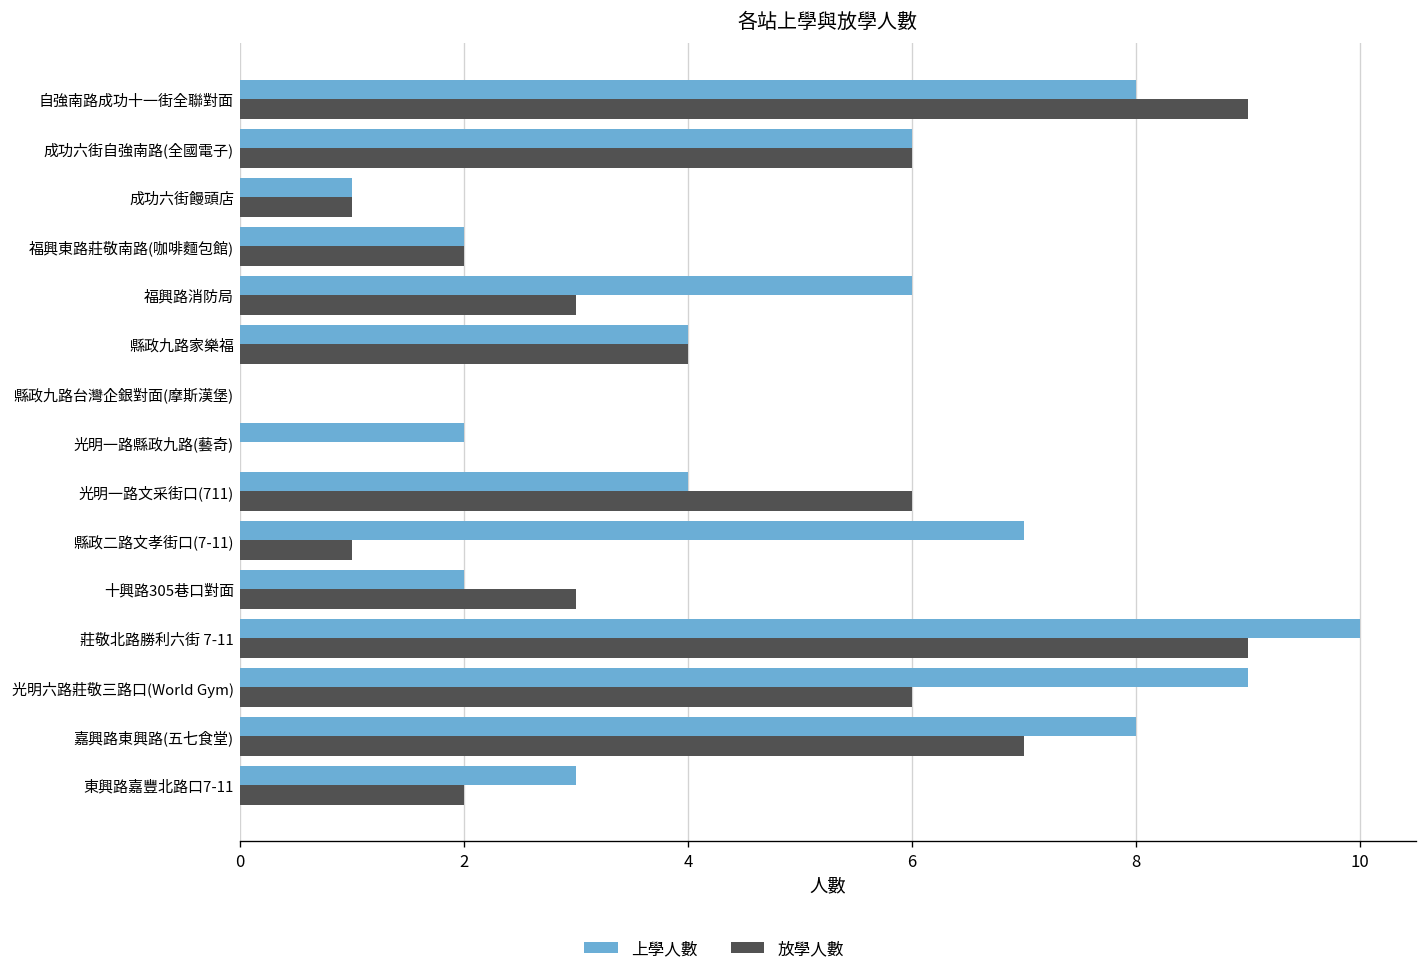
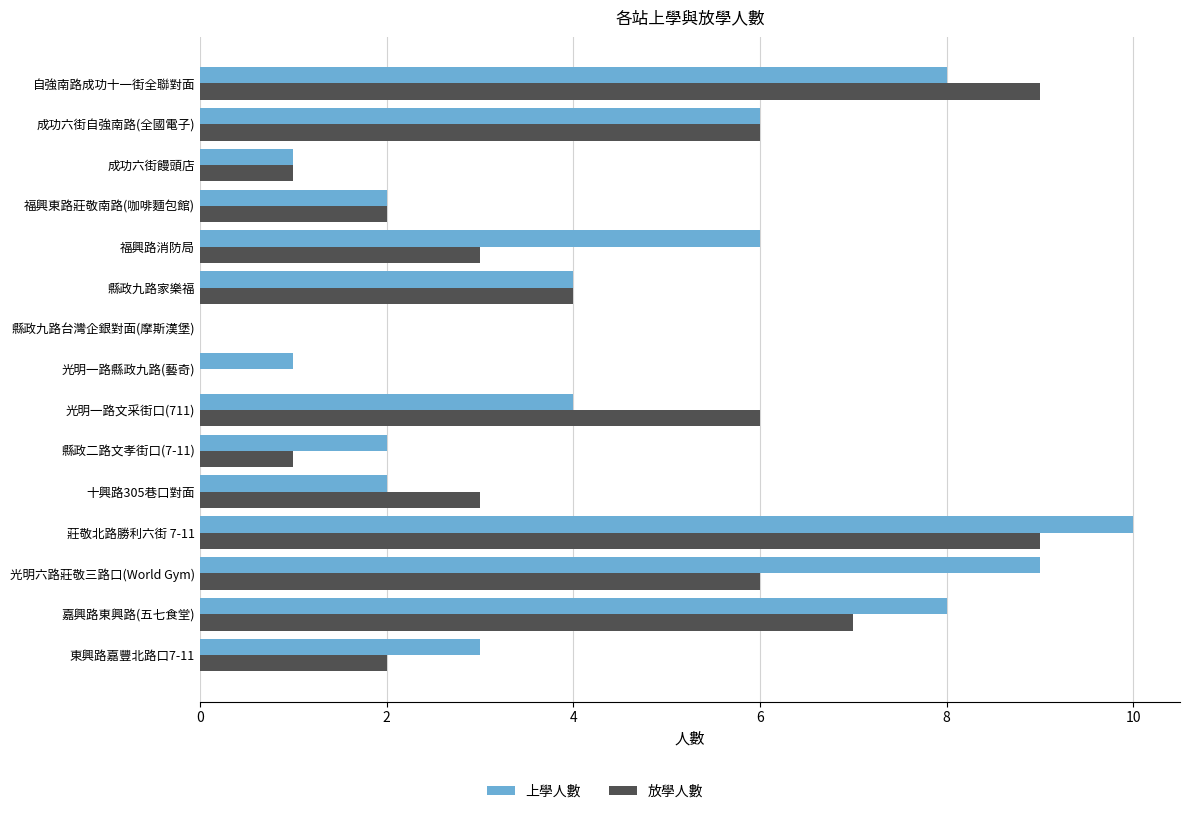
  {
    "上學人數": {
      "自強南路成功十一街全聯對面": 8,
      "成功六街自強南路(全國電子)": 6,
      "成功六街饅頭店": 1,
      "福興東路莊敬南路(咖啡麵包館)": 2,
      "福興路消防局": 6,
      "縣政九路家樂福": 4,
      "縣政九路台灣企銀對面(摩斯漢堡)": 0,
-     "光明一路縣政九路(藝奇)": 2,
+     "光明一路縣政九路(藝奇)": 1,
      "光明一路文采街口(711)": 4,
-     "縣政二路文孝街口(7-11)": 7,
+     "縣政二路文孝街口(7-11)": 2,
      "十興路305巷口對面": 2,
      "莊敬北路勝利六街 7-11": 10,
      "光明六路莊敬三路口(World Gym)": 9,
      "嘉興路東興路(五七食堂)": 8,
      "東興路嘉豐北路口7-11": 3
    },
    "放學人數": {
      "自強南路成功十一街全聯對面": 9,
      "成功六街自強南路(全國電子)": 6,
      "成功六街饅頭店": 1,
      "福興東路莊敬南路(咖啡麵包館)": 2,
      "福興路消防局": 3,
      "縣政九路家樂福": 4,
      "縣政九路台灣企銀對面(摩斯漢堡)": 0,
      "光明一路縣政九路(藝奇)": 0,
      "光明一路文采街口(711)": 6,
      "縣政二路文孝街口(7-11)": 1,
      "十興路305巷口對面": 3,
      "莊敬北路勝利六街 7-11": 9,
      "光明六路莊敬三路口(World Gym)": 6,
      "嘉興路東興路(五七食堂)": 7,
      "東興路嘉豐北路口7-11": 2
    }
  }
